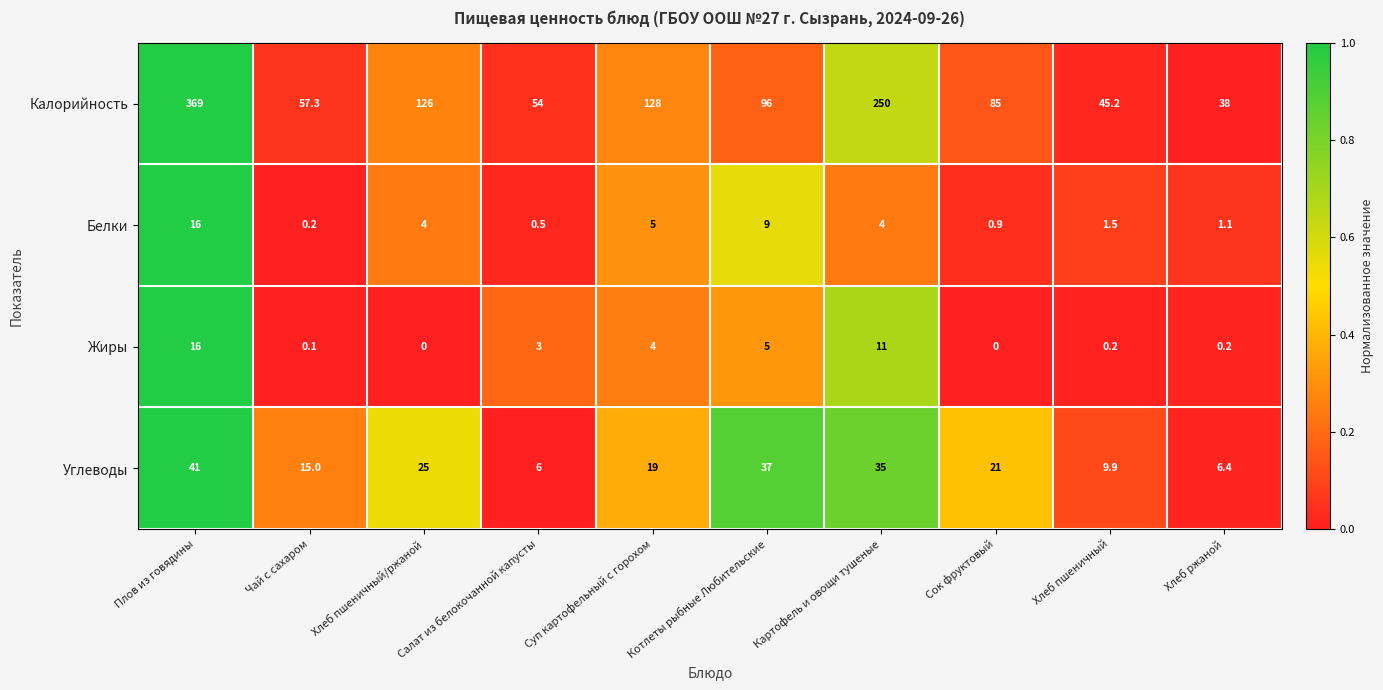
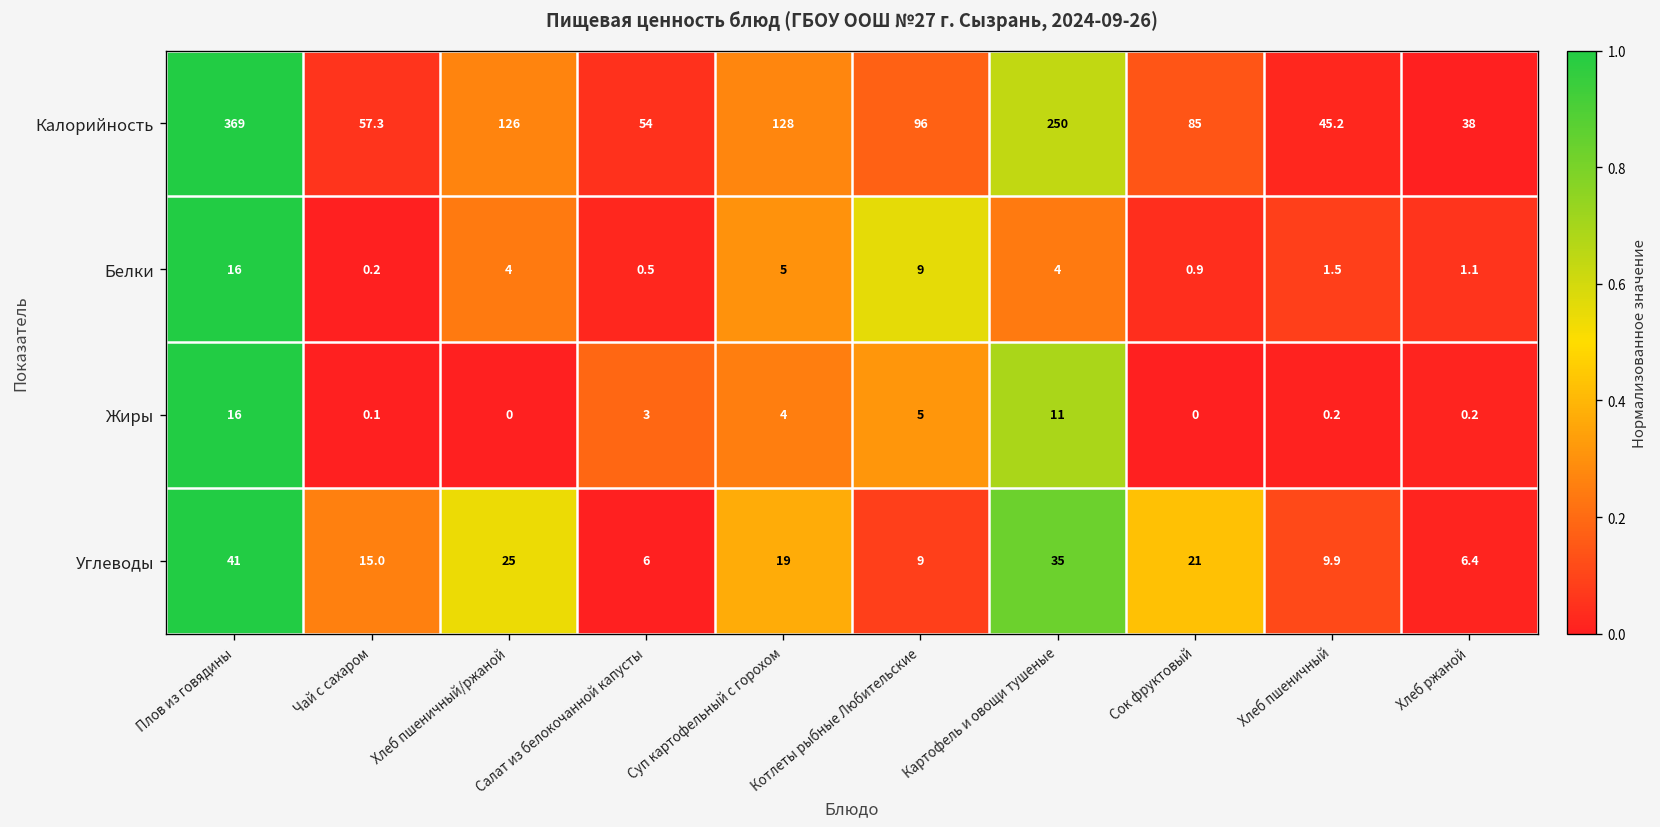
  {
    "Калорийность": {
      "Плов из говядины": 369,
      "Чай с сахаром": 57.3,
      "Хлеб пшеничный/ржаной": 126,
      "Салат из белокочанной капусты": 54,
      "Суп картофельный с горохом": 128,
      "Котлеты рыбные Любительские": 96,
      "Картофель и овощи тушеные": 250,
      "Сок фруктовый": 85,
      "Хлеб пшеничный": 45.2,
      "Хлеб ржаной": 38
    },
    "Белки": {
      "Плов из говядины": 16,
      "Чай с сахаром": 0.2,
      "Хлеб пшеничный/ржаной": 4,
      "Салат из белокочанной капусты": 0.5,
      "Суп картофельный с горохом": 5,
      "Котлеты рыбные Любительские": 9,
      "Картофель и овощи тушеные": 4,
      "Сок фруктовый": 0.9,
      "Хлеб пшеничный": 1.5,
      "Хлеб ржаной": 1.1
    },
    "Жиры": {
      "Плов из говядины": 16,
      "Чай с сахаром": 0.1,
      "Хлеб пшеничный/ржаной": 0,
      "Салат из белокочанной капусты": 3,
      "Суп картофельный с горохом": 4,
      "Котлеты рыбные Любительские": 5,
      "Картофель и овощи тушеные": 11,
      "Сок фруктовый": 0,
      "Хлеб пшеничный": 0.2,
      "Хлеб ржаной": 0.2
    },
    "Углеводы": {
      "Плов из говядины": 41,
      "Чай с сахаром": 15.0,
      "Хлеб пшеничный/ржаной": 25,
      "Салат из белокочанной капусты": 6,
      "Суп картофельный с горохом": 19,
-     "Котлеты рыбные Любительские": 37,
+     "Котлеты рыбные Любительские": 9,
      "Картофель и овощи тушеные": 35,
      "Сок фруктовый": 21,
      "Хлеб пшеничный": 9.9,
      "Хлеб ржаной": 6.4
    }
  }
